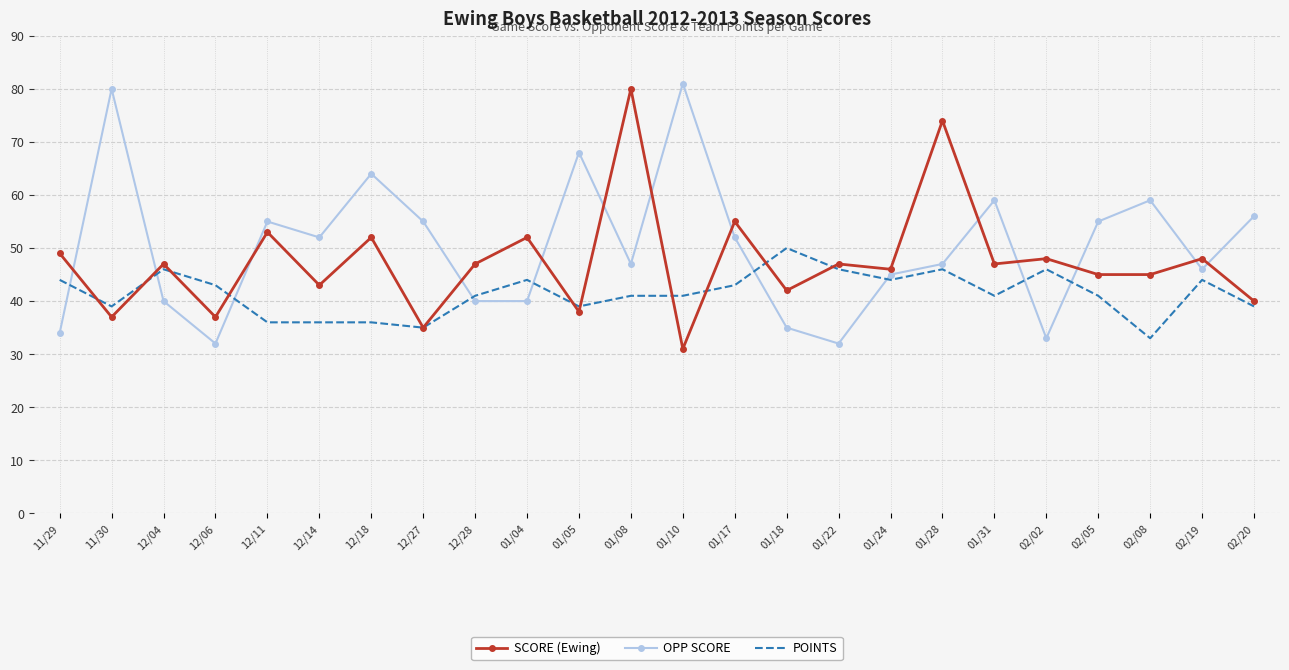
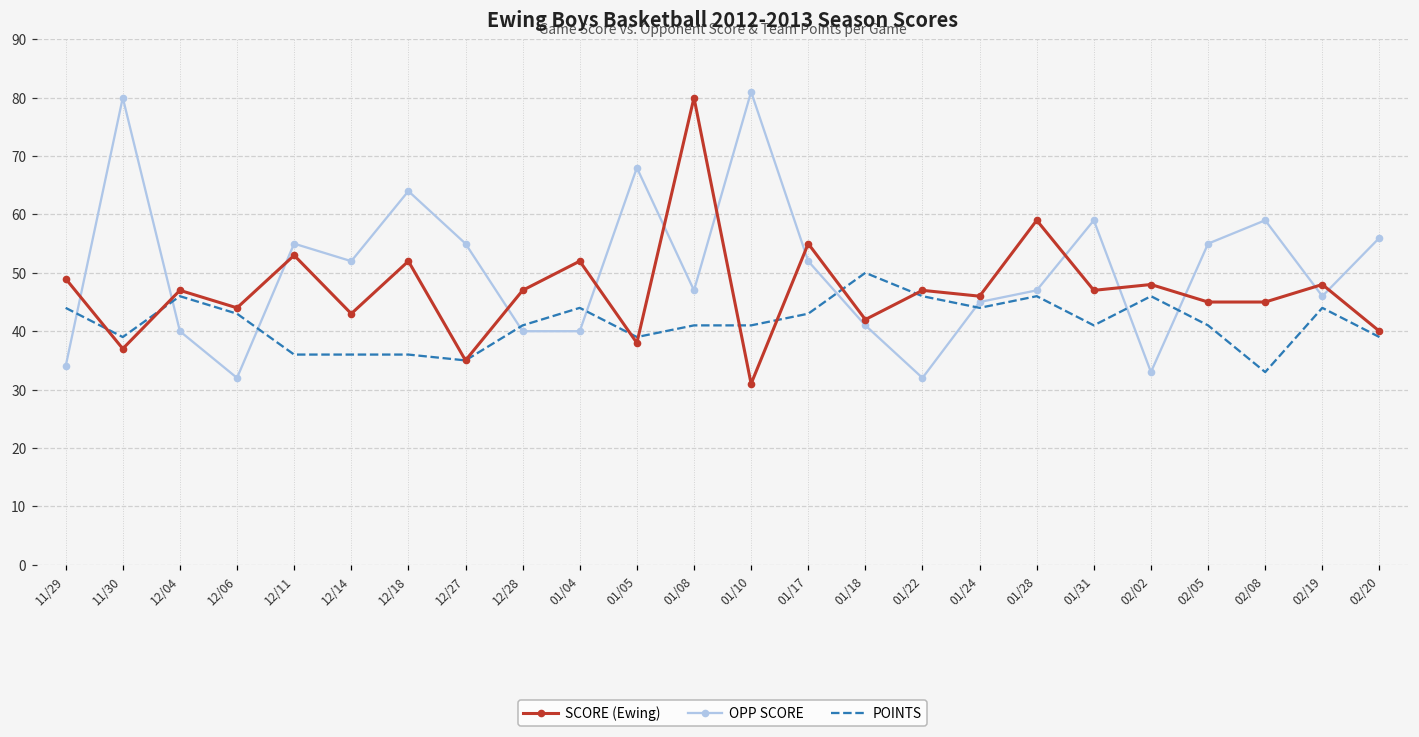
  {
    "SCORE (Ewing)": {
      "11/29": 49,
      "11/30": 37,
      "12/04": 47,
-     "12/06": 37,
+     "12/06": 44,
      "12/11": 53,
      "12/14": 43,
      "12/18": 52,
      "12/28": 47,
      "01/04": 52,
      "01/05": 38,
      "01/08": 80,
      "01/10": 31,
      "01/17": 55,
      "01/18": 42,
      "01/22": 47,
      "01/24": 46,
-     "01/28": 74,
+     "01/28": 59,
      "01/31": 47,
      "02/02": 48,
      "02/05": 45,
      "02/08": 45,
      "02/19": 48,
      "02/20": 40
    },
    "OPP SCORE": {
      "11/29": 34,
      "11/30": 80,
      "12/04": 40,
      "12/06": 32,
      "12/11": 55,
      "12/14": 52,
      "12/18": 64,
      "12/27": 55,
      "12/28": 40,
      "01/04": 40,
      "01/05": 68,
      "01/08": 47,
      "01/10": 81,
      "01/17": 52,
-     "01/18": 35,
+     "01/18": 41,
      "01/22": 32,
      "01/24": 45,
      "01/28": 47,
      "01/31": 59,
      "02/02": 33,
      "02/05": 55,
      "02/08": 59,
      "02/19": 46,
      "02/20": 56
    },
    "POINTS": {
      "11/29": 44,
      "11/30": 39,
      "12/04": 46,
      "12/06": 43,
      "12/11": 36,
      "12/14": 36,
      "12/18": 36,
      "12/28": 41,
      "01/04": 44,
      "01/05": 39,
      "01/08": 41,
      "01/10": 41,
      "01/17": 43,
      "01/18": 50,
      "01/22": 46,
      "01/24": 44,
      "01/28": 46,
      "01/31": 41,
      "02/02": 46,
      "02/05": 41,
      "02/08": 33,
      "02/19": 44,
      "02/20": 39
    }
  }
